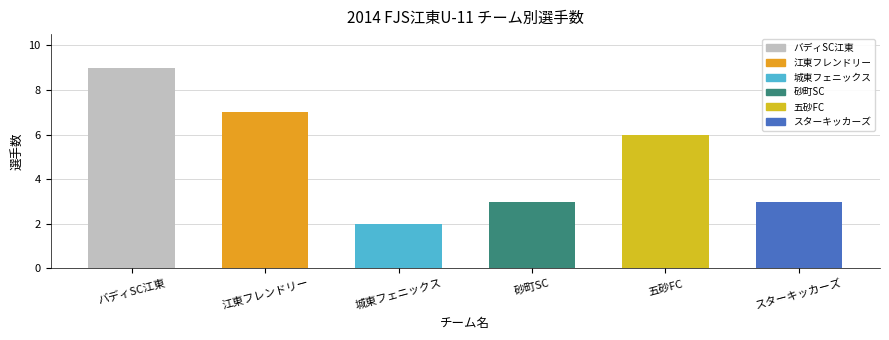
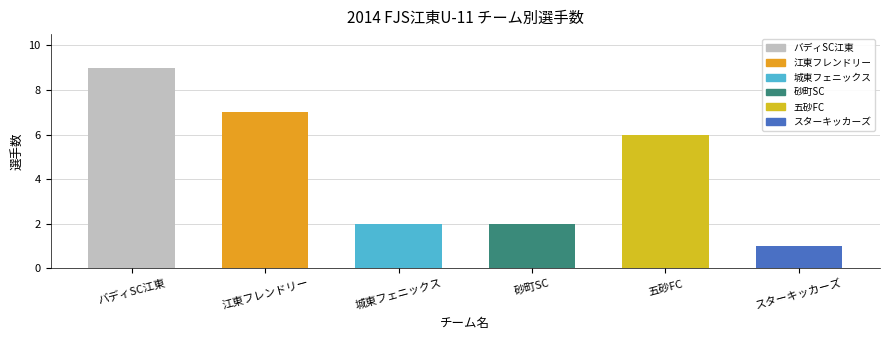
  {
    "バディSC江東": 9,
    "江東フレンドリー": 7,
    "城東フェニックス": 2,
-   "砂町SC": 3,
+   "砂町SC": 2,
    "五砂FC": 6,
-   "スターキッカーズ": 3
+   "スターキッカーズ": 1
  }
